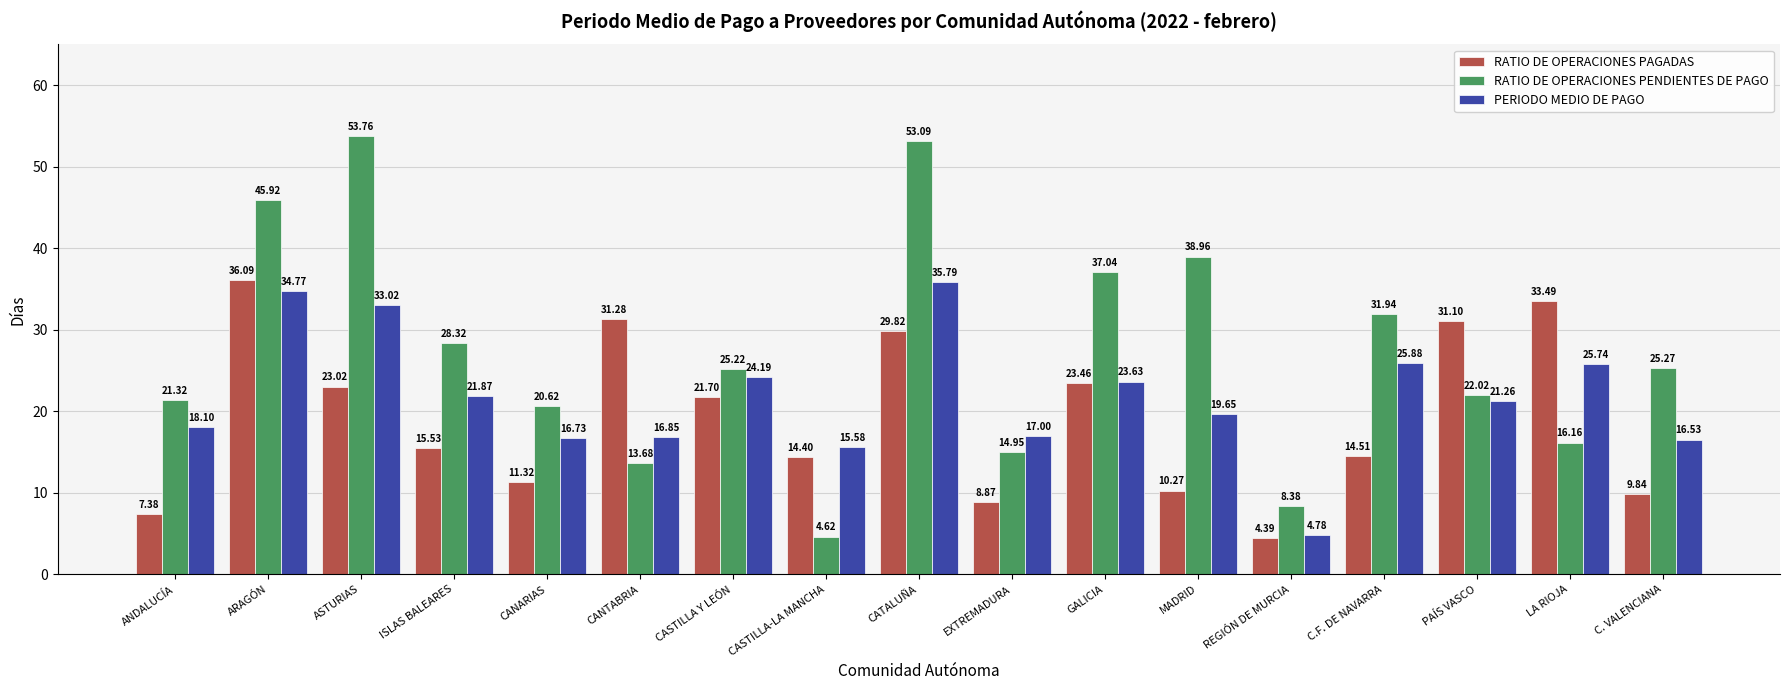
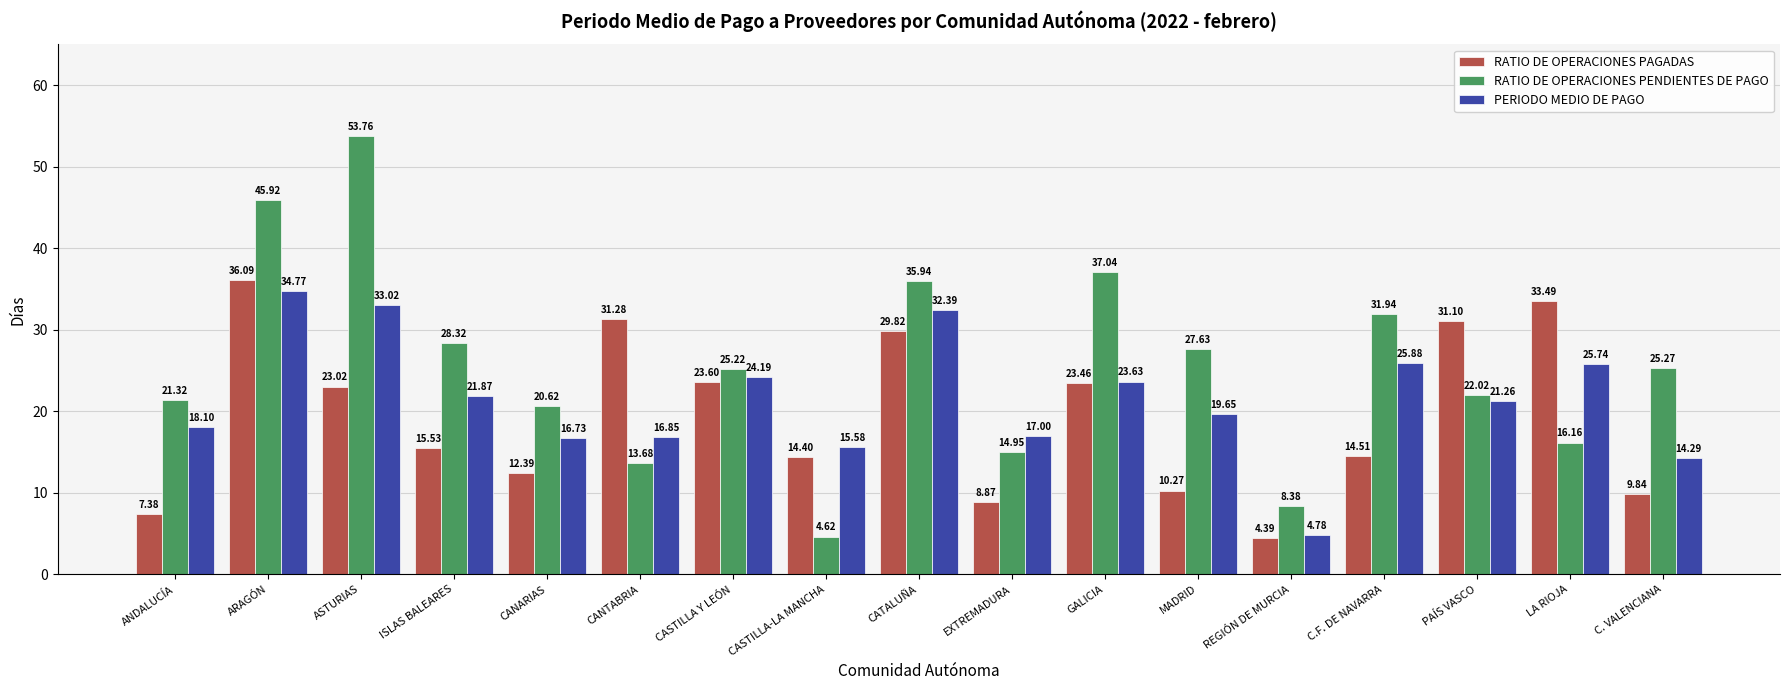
  {
    "RATIO DE OPERACIONES PAGADAS": {
      "ANDALUCÍA": 7.38,
      "ARAGÓN": 36.09,
      "ASTURIAS": 23.02,
      "ISLAS BALEARES": 15.53,
-     "CANARIAS": 11.32,
+     "CANARIAS": 12.39,
      "CANTABRIA": 31.28,
-     "CASTILLA Y LEÓN": 21.70,
+     "CASTILLA Y LEÓN": 23.60,
      "CASTILLA-LA MANCHA": 14.40,
      "CATALUÑA": 29.82,
      "EXTREMADURA": 8.87,
      "GALICIA": 23.46,
      "MADRID": 10.27,
      "REGIÓN DE MURCIA": 4.39,
      "C.F. DE NAVARRA": 14.51,
      "PAÍS VASCO": 31.10,
      "LA RIOJA": 33.49,
      "C. VALENCIANA": 9.84
    },
    "RATIO DE OPERACIONES PENDIENTES DE PAGO": {
      "ANDALUCÍA": 21.32,
      "ARAGÓN": 45.92,
      "ASTURIAS": 53.76,
      "ISLAS BALEARES": 28.32,
      "CANARIAS": 20.62,
      "CANTABRIA": 13.68,
      "CASTILLA Y LEÓN": 25.22,
      "CASTILLA-LA MANCHA": 4.62,
-     "CATALUÑA": 53.09,
+     "CATALUÑA": 35.94,
      "EXTREMADURA": 14.95,
      "GALICIA": 37.04,
-     "MADRID": 38.96,
+     "MADRID": 27.63,
      "REGIÓN DE MURCIA": 8.38,
      "C.F. DE NAVARRA": 31.94,
      "PAÍS VASCO": 22.02,
      "LA RIOJA": 16.16,
      "C. VALENCIANA": 25.27
    },
    "PERIODO MEDIO DE PAGO": {
      "ANDALUCÍA": 18.10,
      "ARAGÓN": 34.77,
      "ASTURIAS": 33.02,
      "ISLAS BALEARES": 21.87,
      "CANARIAS": 16.73,
      "CANTABRIA": 16.85,
      "CASTILLA Y LEÓN": 24.19,
      "CASTILLA-LA MANCHA": 15.58,
-     "CATALUÑA": 35.79,
+     "CATALUÑA": 32.39,
      "EXTREMADURA": 17.00,
      "GALICIA": 23.63,
      "MADRID": 19.65,
      "REGIÓN DE MURCIA": 4.78,
      "C.F. DE NAVARRA": 25.88,
      "PAÍS VASCO": 21.26,
      "LA RIOJA": 25.74,
-     "C. VALENCIANA": 16.53
+     "C. VALENCIANA": 14.29
    }
  }
